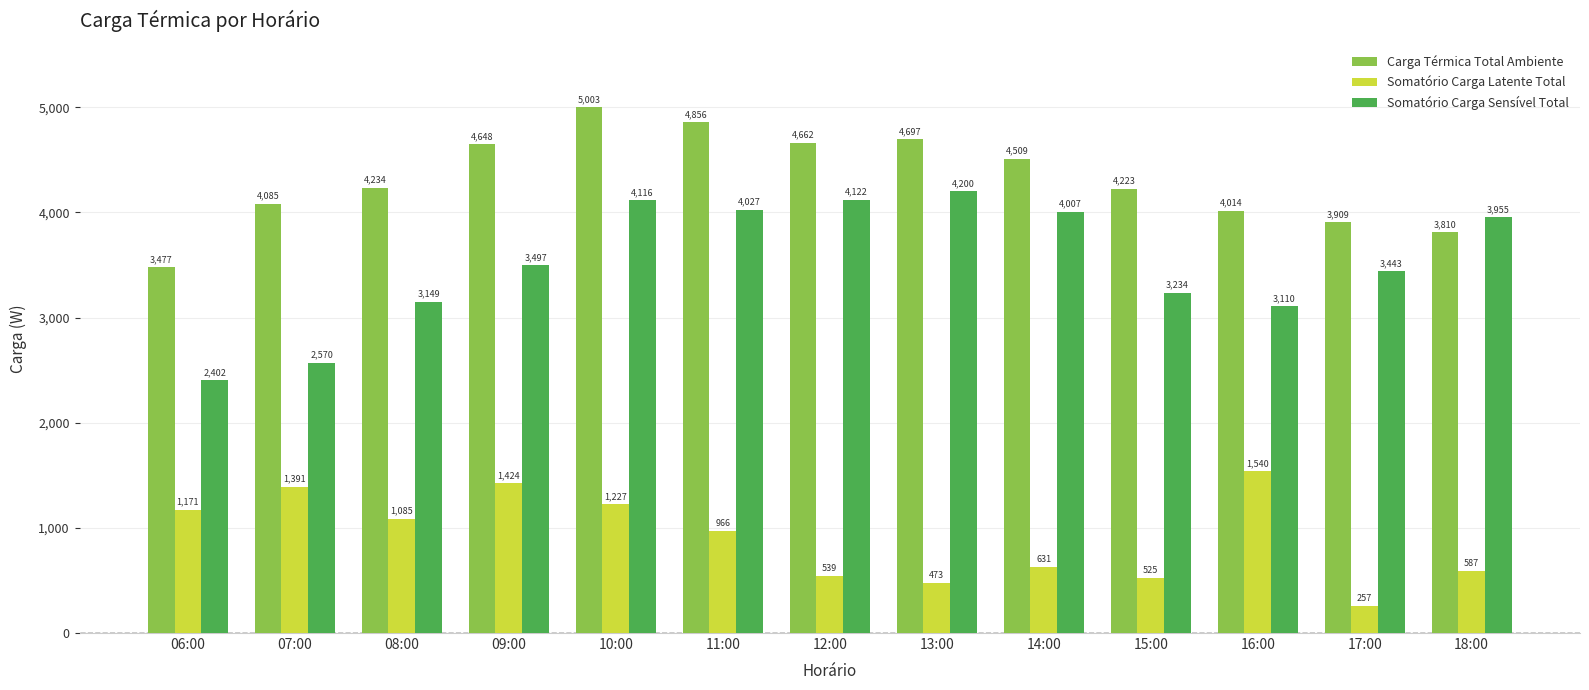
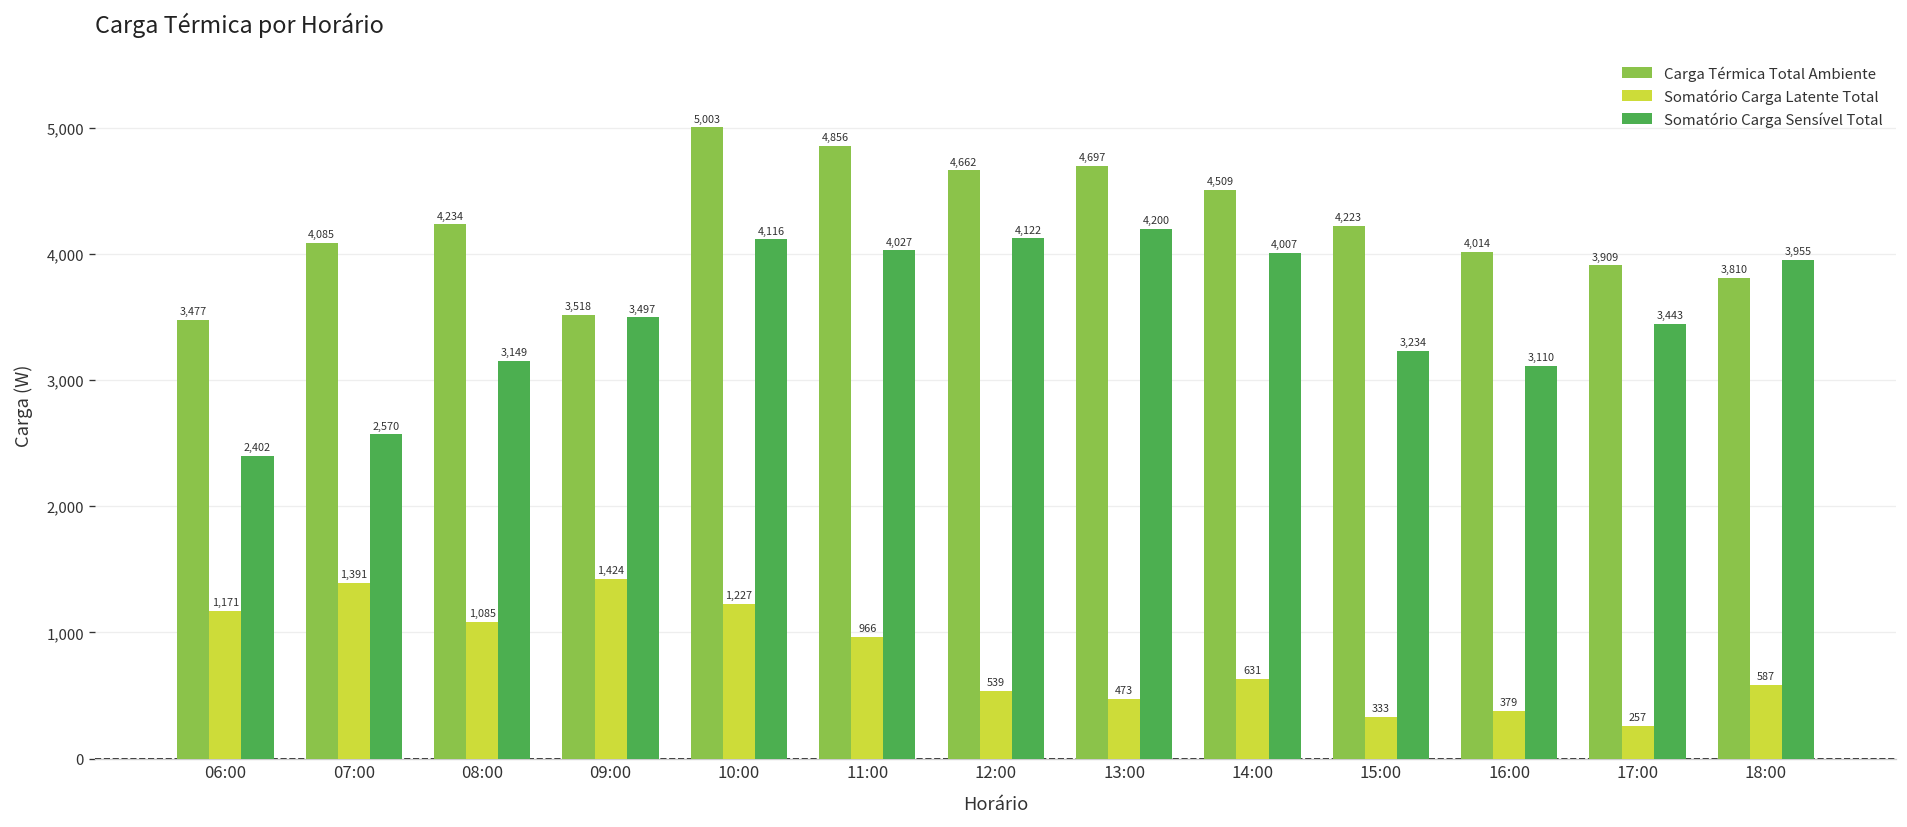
  {
    "Carga Térmica Total Ambiente": {
      "06:00": "3,477",
      "07:00": "4,085",
      "08:00": "4,234",
-     "09:00": "4,648",
+     "09:00": "3,518",
      "10:00": "5,003",
      "11:00": "4,856",
      "12:00": "4,662",
      "13:00": "4,697",
      "14:00": "4,509",
      "15:00": "4,223",
      "16:00": "4,014",
      "17:00": "3,909",
      "18:00": "3,810"
    },
    "Somatório Carga Latente Total": {
      "06:00": "1,171",
      "07:00": "1,391",
      "08:00": "1,085",
      "09:00": "1,424",
      "10:00": "1,227",
      "11:00": "966",
      "12:00": "539",
      "13:00": "473",
      "14:00": "631",
-     "15:00": "525",
-     "16:00": "1,540",
+     "15:00": "333",
+     "16:00": "379",
      "17:00": "257",
      "18:00": "587"
    },
    "Somatório Carga Sensível Total": {
      "06:00": "2,402",
      "07:00": "2,570",
      "08:00": "3,149",
      "09:00": "3,497",
      "10:00": "4,116",
      "11:00": "4,027",
      "12:00": "4,122",
      "13:00": "4,200",
      "14:00": "4,007",
      "15:00": "3,234",
      "16:00": "3,110",
      "17:00": "3,443",
      "18:00": "3,955"
    }
  }
